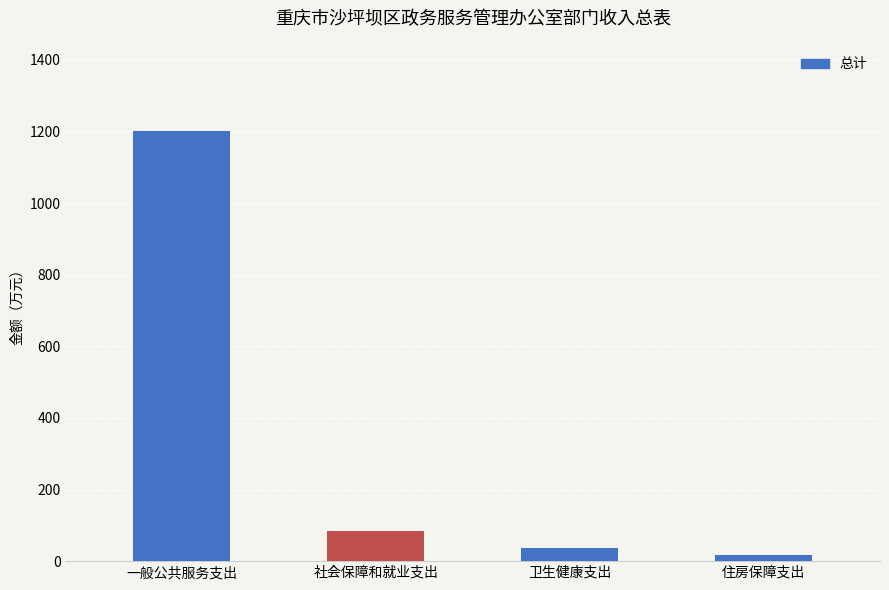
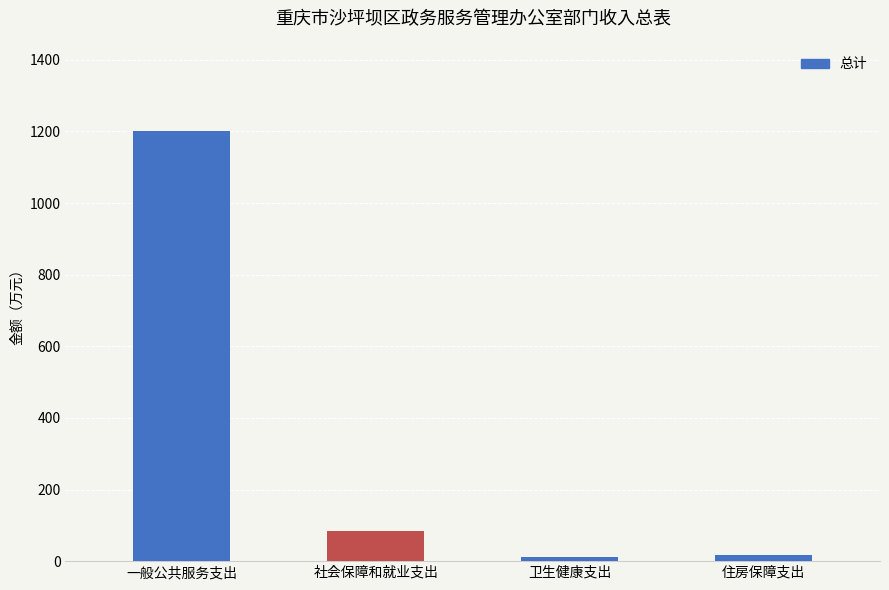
  {
    "一般公共服务支出": 1200,
    "社会保障和就业支出": 90,
-   "卫生健康支出": 40,
+   "卫生健康支出": 10,
    "住房保障支出": 20
  }
